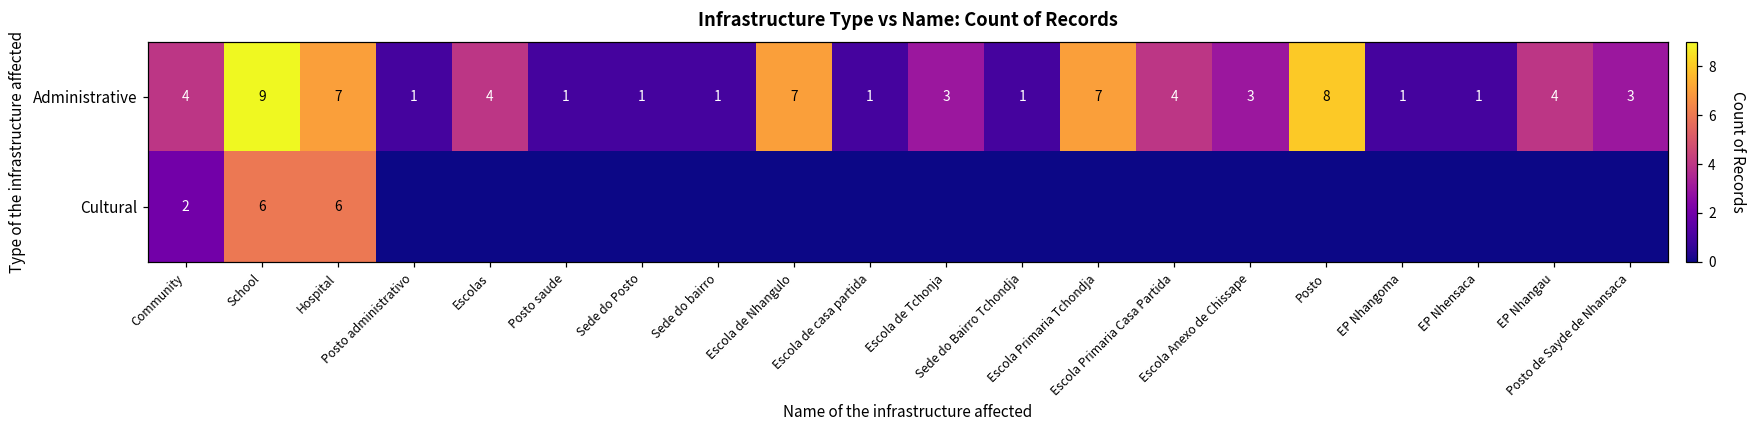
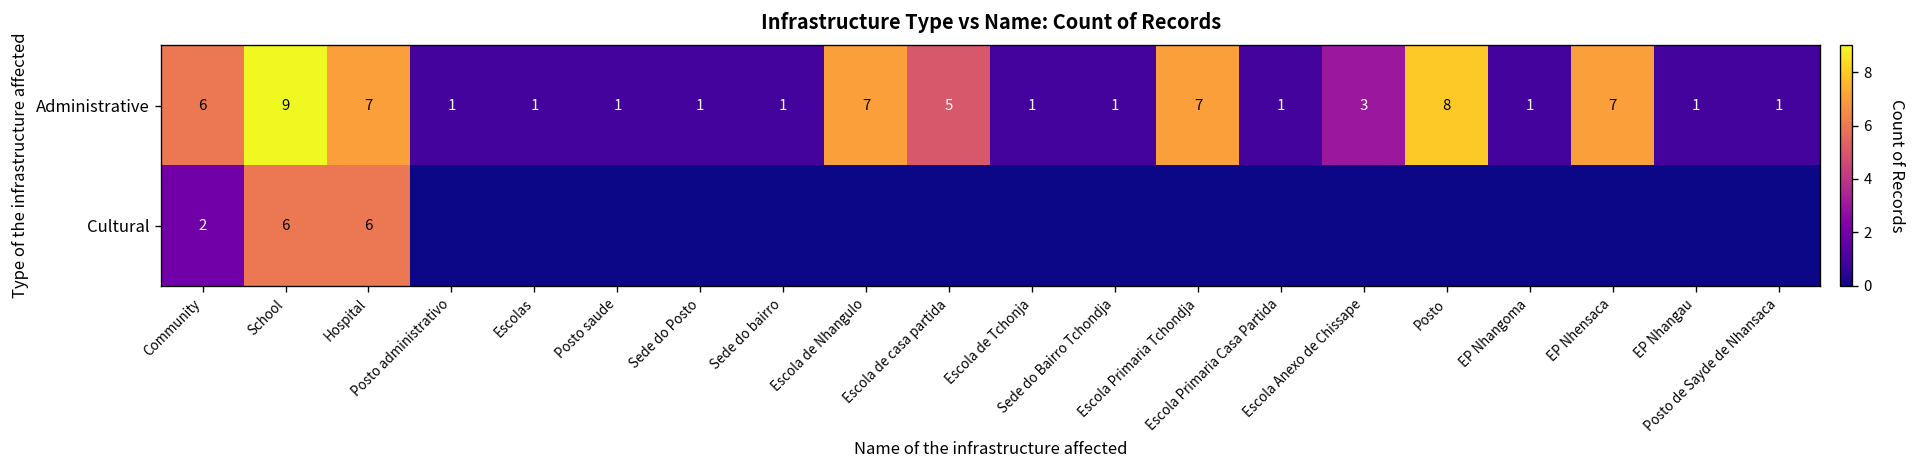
  {
    "Administrative": {
-     "Community": 4,
+     "Community": 6,
      "School": 9,
      "Hospital": 7,
      "Posto administrativo": 1,
-     "Escolas": 4,
+     "Escolas": 1,
      "Posto saude": 1,
      "Sede do Posto": 1,
      "Sede do bairro": 1,
      "Escola de Nhangulo": 7,
-     "Escola de casa partida": 1,
-     "Escola de Tchonja": 3,
+     "Escola de casa partida": 5,
+     "Escola de Tchonja": 1,
      "Sede do Bairro Tchondja": 1,
      "Escola Primaria Tchondja": 7,
-     "Escola Primaria Casa Partida": 4,
+     "Escola Primaria Casa Partida": 1,
      "Escola Anexo de Chissape": 3,
      "Posto": 8,
      "EP Nhangoma": 1,
-     "EP Nhensaca": 1,
-     "EP Nhangau": 4,
-     "Posto de Sayde de Nhansaca": 3
+     "EP Nhensaca": 7,
+     "EP Nhangau": 1,
+     "Posto de Sayde de Nhansaca": 1
    },
    "Cultural": {
      "Community": 2,
      "School": 6,
      "Hospital": 6
    }
  }
